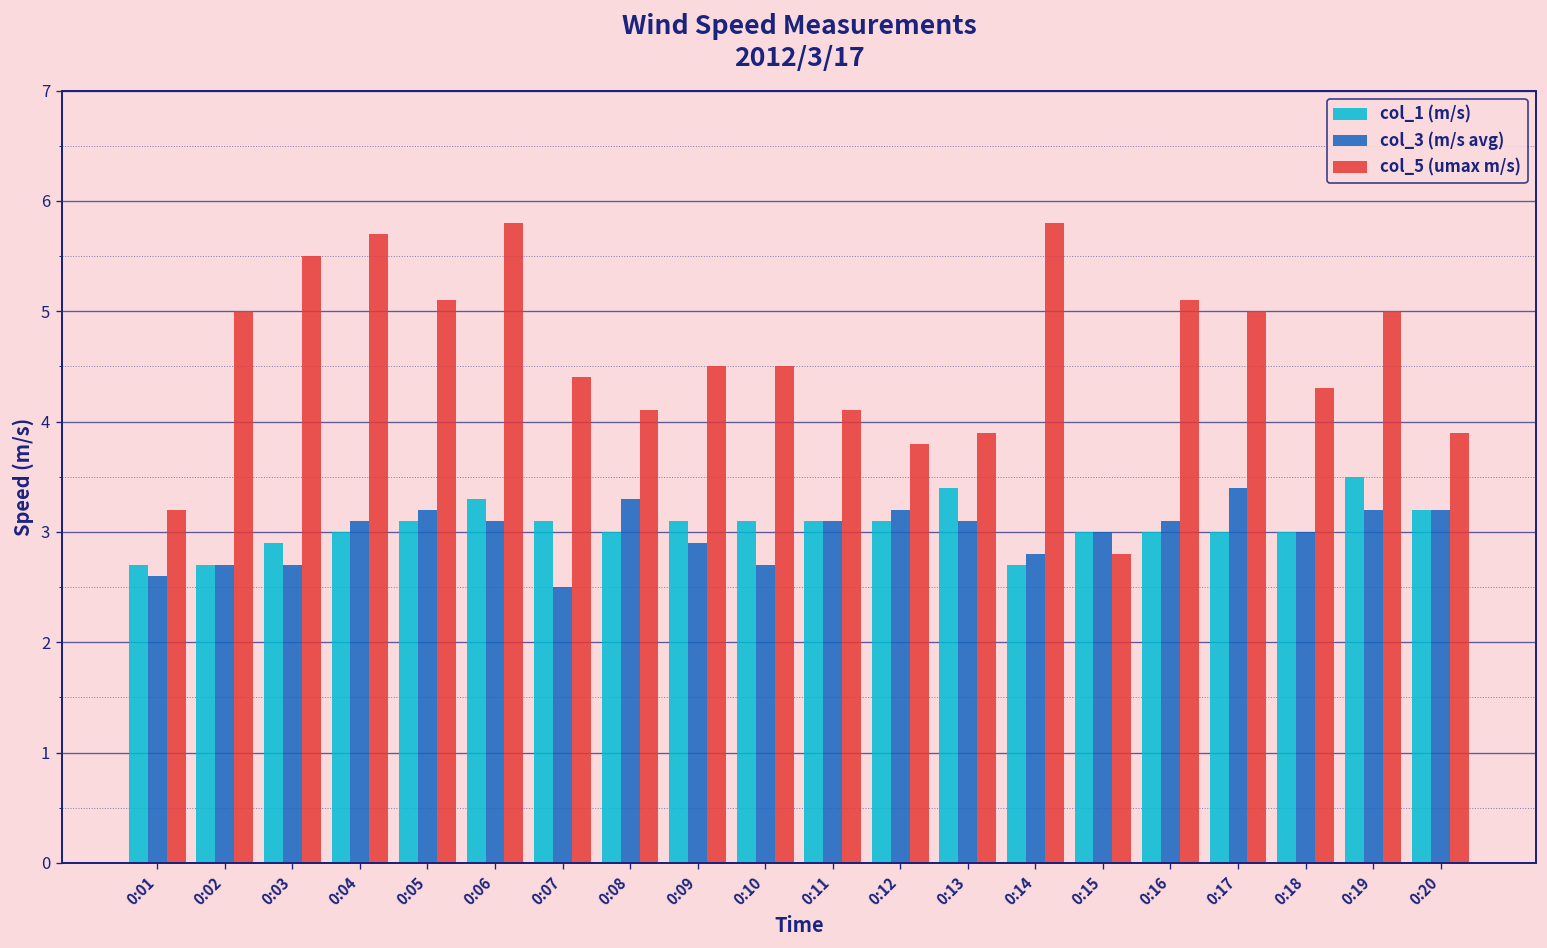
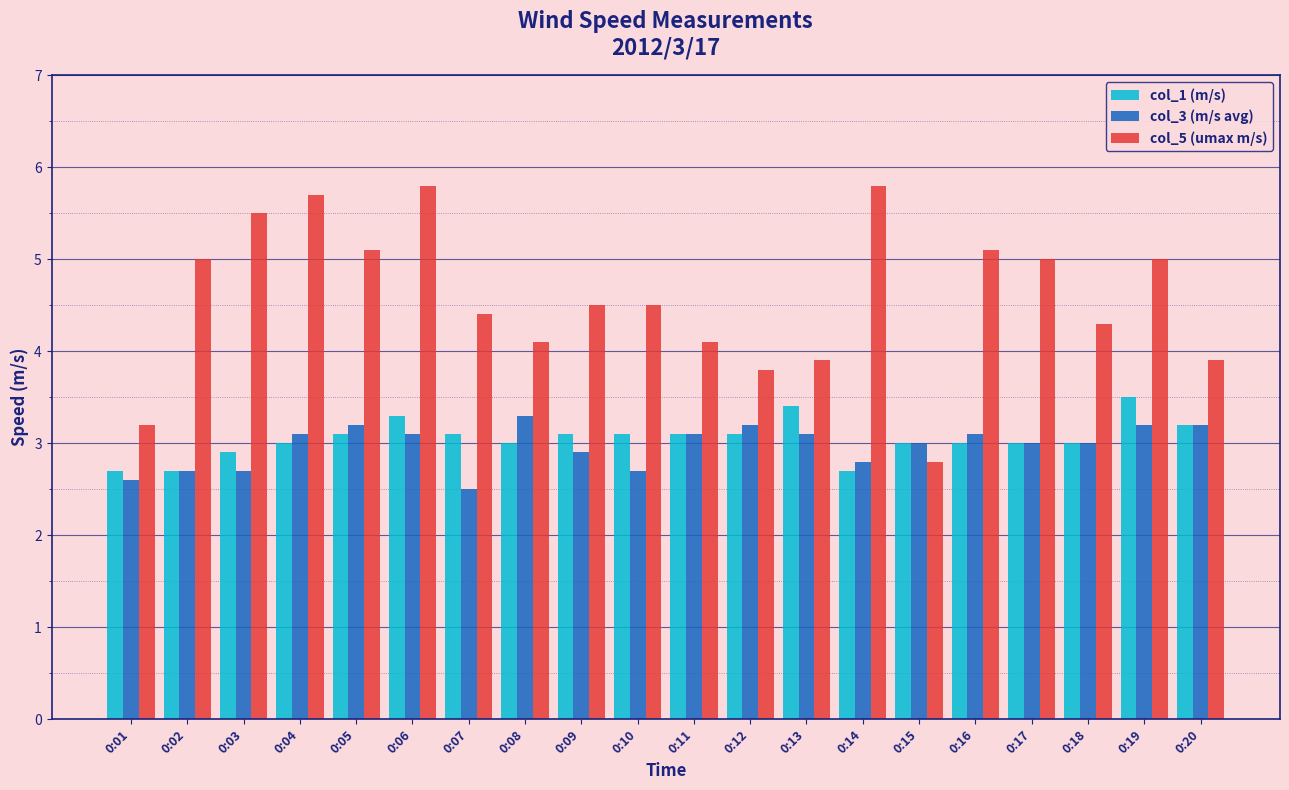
  {
    "col_1 (m/s)": {
      "0:01": 2.7,
      "0:02": 2.7,
      "0:03": 2.9,
      "0:04": 3.0,
      "0:05": 3.1,
      "0:06": 3.3,
      "0:07": 3.1,
      "0:08": 3.0,
      "0:09": 3.1,
      "0:10": 3.1,
      "0:11": 3.1,
      "0:12": 3.1,
      "0:13": 3.4,
      "0:14": 2.7,
      "0:15": 3.0,
      "0:16": 3.0,
      "0:17": 3.0,
      "0:18": 3.0,
      "0:19": 3.5,
      "0:20": 3.2
    },
    "col_3 (m/s avg)": {
      "0:01": 2.6,
      "0:02": 2.7,
      "0:03": 2.7,
      "0:04": 3.1,
      "0:05": 3.2,
      "0:06": 3.1,
      "0:07": 2.5,
      "0:08": 3.3,
      "0:09": 2.9,
      "0:10": 2.7,
      "0:11": 3.1,
      "0:12": 3.2,
      "0:13": 3.1,
      "0:14": 2.8,
      "0:15": 3.0,
      "0:16": 3.1,
-     "0:17": 3.4,
+     "0:17": 3.0,
      "0:18": 3.0,
      "0:19": 3.2,
      "0:20": 3.2
    },
    "col_5 (umax m/s)": {
      "0:01": 3.2,
      "0:02": 5.0,
      "0:03": 5.5,
      "0:04": 5.7,
      "0:05": 5.1,
      "0:06": 5.8,
      "0:07": 4.4,
      "0:08": 4.1,
      "0:09": 4.5,
      "0:10": 4.5,
      "0:11": 4.1,
      "0:12": 3.8,
      "0:13": 3.9,
      "0:14": 5.8,
      "0:15": 2.8,
      "0:16": 5.1,
      "0:17": 5.0,
      "0:18": 4.3,
      "0:19": 5.0,
      "0:20": 3.9
    }
  }
